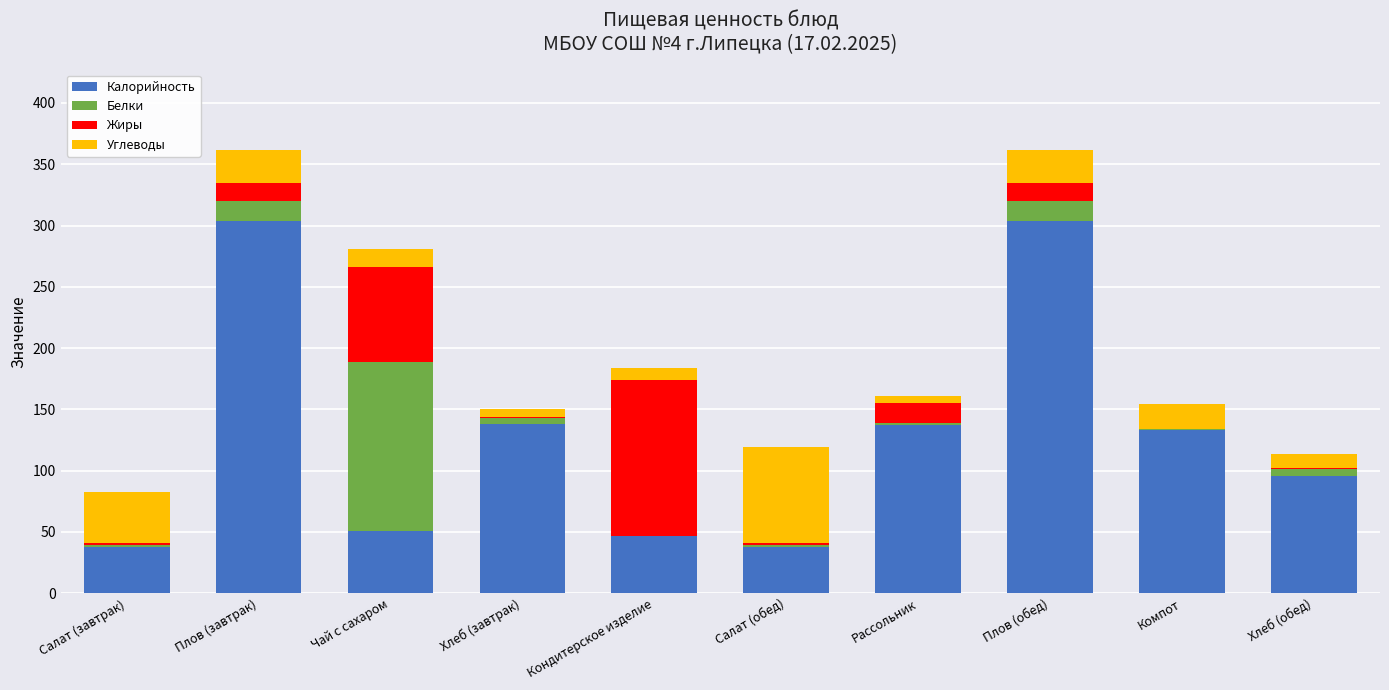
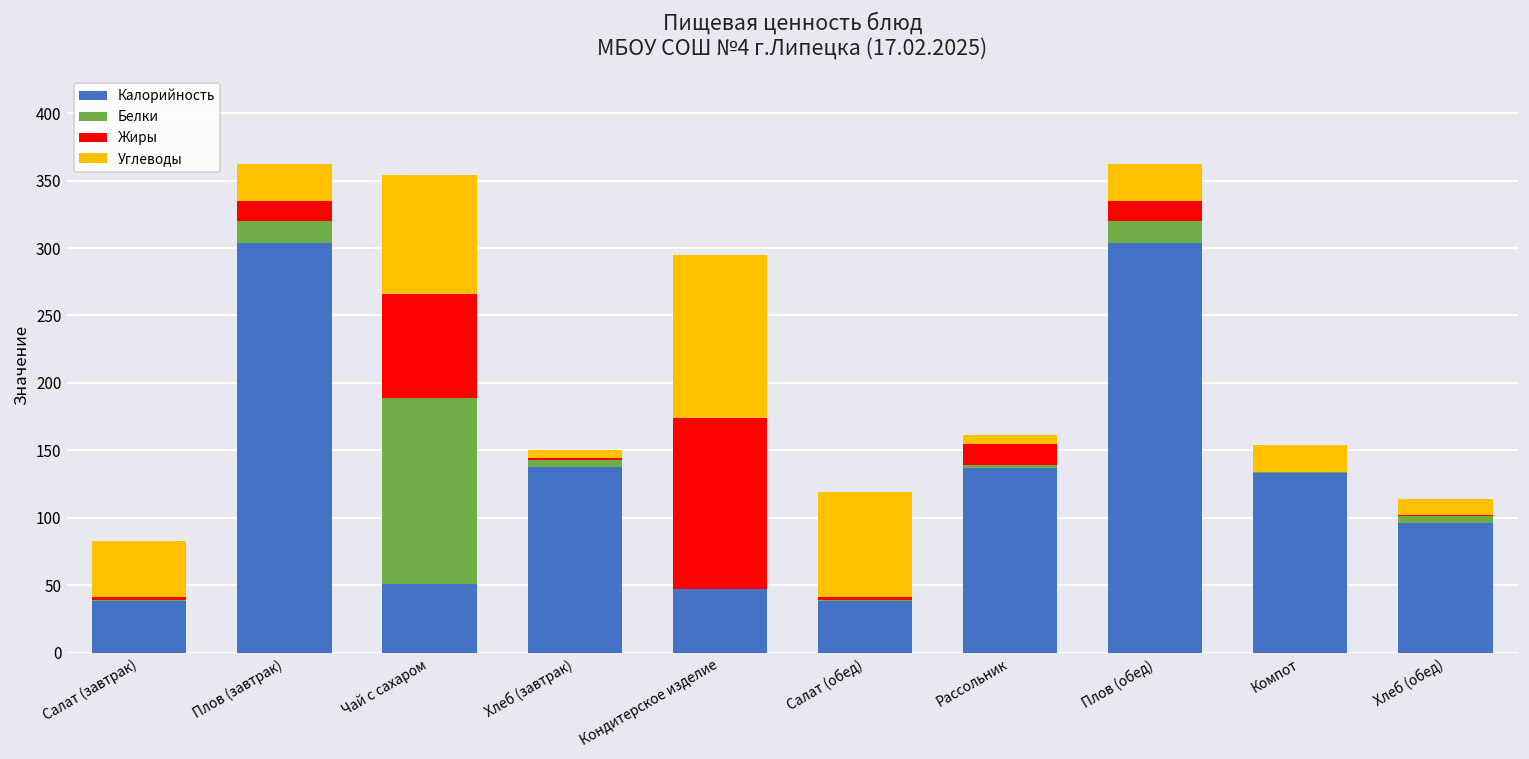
  {
    "Калорийность": {
      "Салат (завтрак)": 38,
      "Плов (завтрак)": 304,
      "Чай с сахаром": 51,
      "Хлеб (завтрак)": 138,
      "Кондитерское изделие": 47,
      "Салат (обед)": 38,
      "Рассольник": 137,
      "Плов (обед)": 304,
      "Компот": 133,
      "Хлеб (обед)": 96
    },
    "Белки": {
      "Плов (завтрак)": 16,
      "Чай с сахаром": 138,
      "Хлеб (завтрак)": 5,
      "Кондитерское изделие": 0,
      "Плов (обед)": 16,
      "Хлеб (обед)": 5
    },
    "Жиры": {
      "Плов (завтрак)": 15,
      "Чай с сахаром": 77,
      "Кондитерское изделие": 127,
      "Рассольник": 16,
      "Плов (обед)": 15,
      "Компот": 0
    },
    "Углеводы": {
      "Салат (завтрак)": 42,
      "Плов (завтрак)": 27,
-     "Чай с сахаром": 15,
+     "Чай с сахаром": 88,
      "Хлеб (завтрак)": 6,
-     "Кондитерское изделие": 10,
+     "Кондитерское изделие": 121,
      "Салат (обед)": 78,
      "Рассольник": 6,
      "Плов (обед)": 27,
      "Компот": 20,
      "Хлеб (обед)": 12
    }
  }
